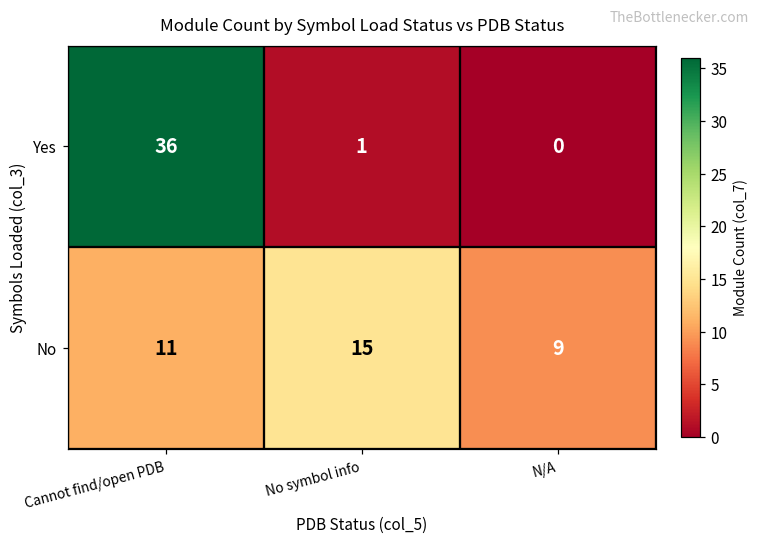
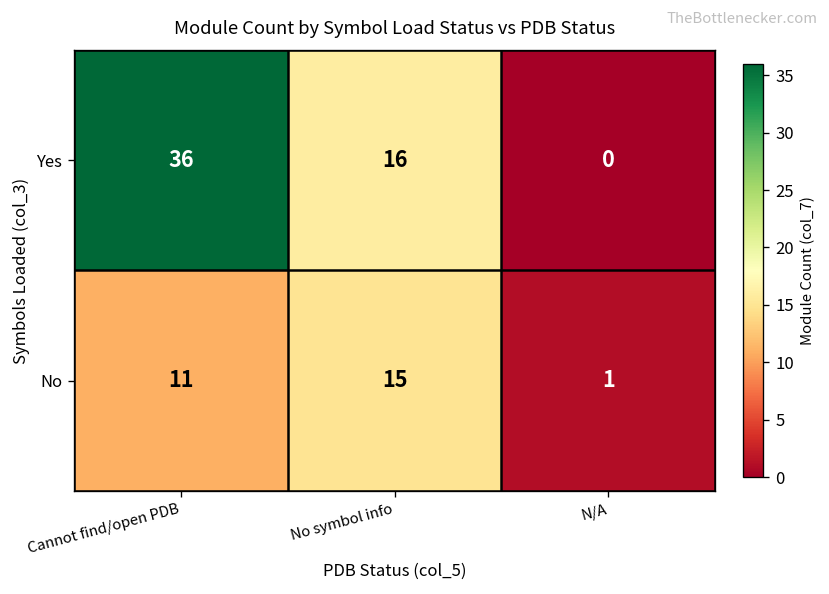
  {
    "Yes": {
      "Cannot find/open PDB": 36,
-     "No symbol info": 1,
+     "No symbol info": 16,
      "N/A": 0
    },
    "No": {
      "Cannot find/open PDB": 11,
      "No symbol info": 15,
-     "N/A": 9
+     "N/A": 1
    }
  }
